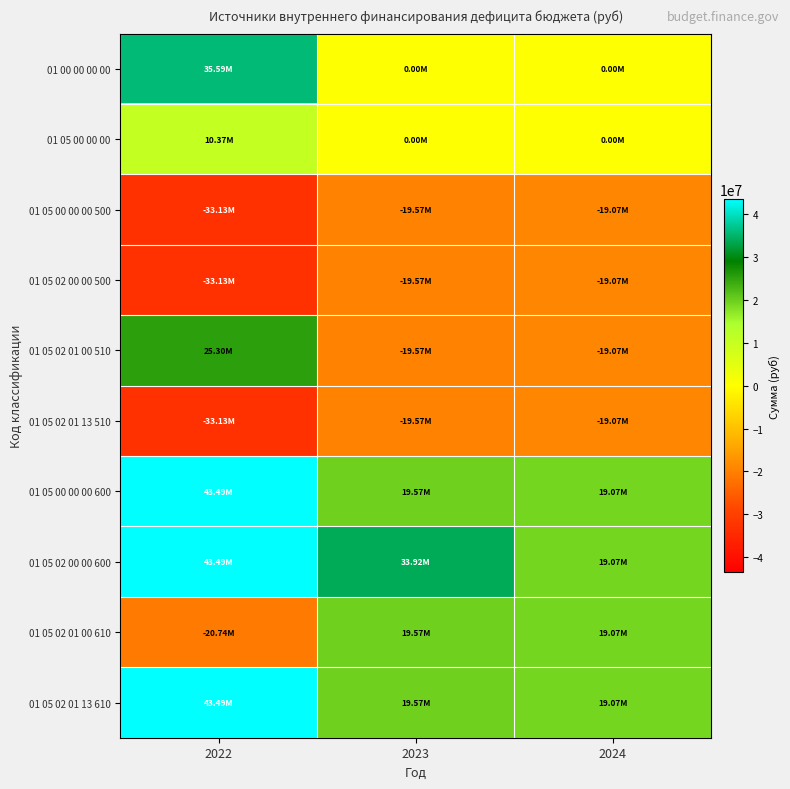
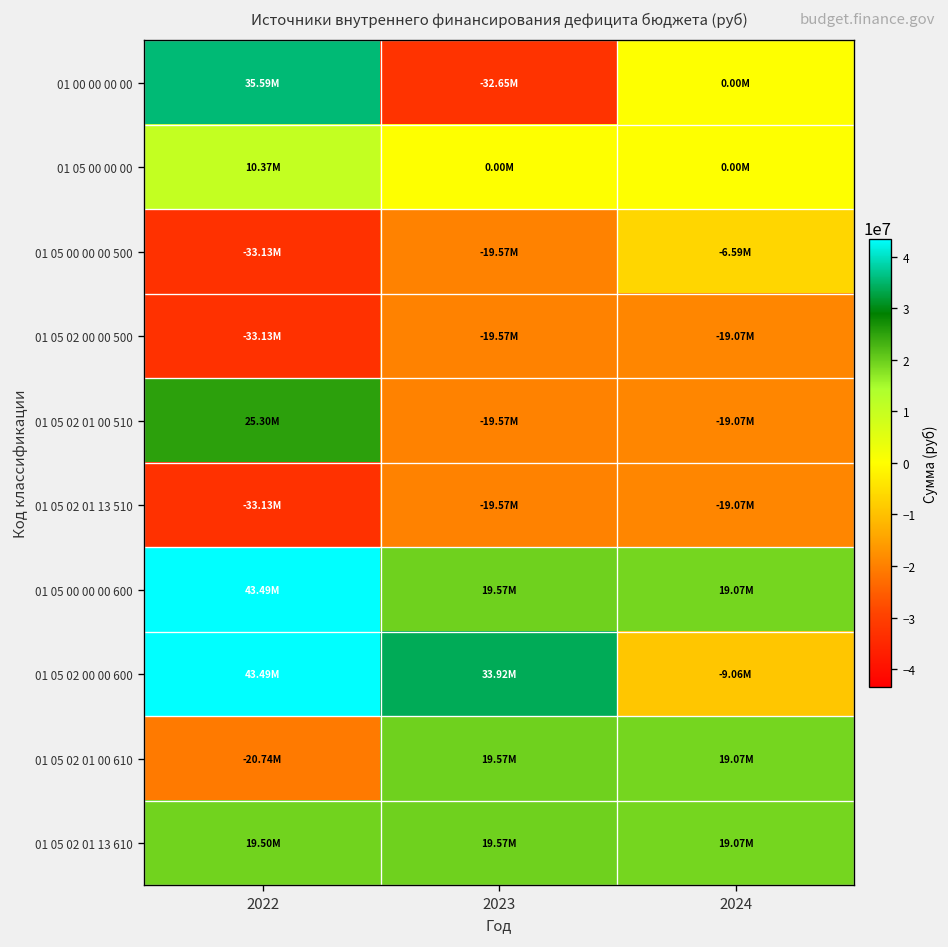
  {
    "01 00 00 00 00": {
      "2022": "35.59M",
-     "2023": "0.00M",
+     "2023": "-32.65M",
      "2024": "0.00M"
    },
    "01 05 00 00 00": {
      "2022": "10.37M",
      "2023": "0.00M",
      "2024": "0.00M"
    },
    "01 05 00 00 00 500": {
      "2022": "-33.13M",
      "2023": "-19.57M",
-     "2024": "-19.07M"
+     "2024": "-6.59M"
    },
    "01 05 02 00 00 500": {
      "2022": "-33.13M",
      "2023": "-19.57M",
      "2024": "-19.07M"
    },
    "01 05 02 01 00 510": {
      "2022": "25.30M",
      "2023": "-19.57M",
      "2024": "-19.07M"
    },
    "01 05 02 01 13 510": {
      "2022": "-33.13M",
      "2023": "-19.57M",
      "2024": "-19.07M"
    },
    "01 05 00 00 00 600": {
      "2022": "43.49M",
      "2023": "19.57M",
      "2024": "19.07M"
    },
    "01 05 02 00 00 600": {
      "2022": "43.49M",
      "2023": "33.92M",
-     "2024": "19.07M"
+     "2024": "-9.06M"
    },
    "01 05 02 01 00 610": {
      "2022": "-20.74M",
      "2023": "19.57M",
      "2024": "19.07M"
    },
    "01 05 02 01 13 610": {
-     "2022": "43.49M",
+     "2022": "19.50M",
      "2023": "19.57M",
      "2024": "19.07M"
    }
  }
